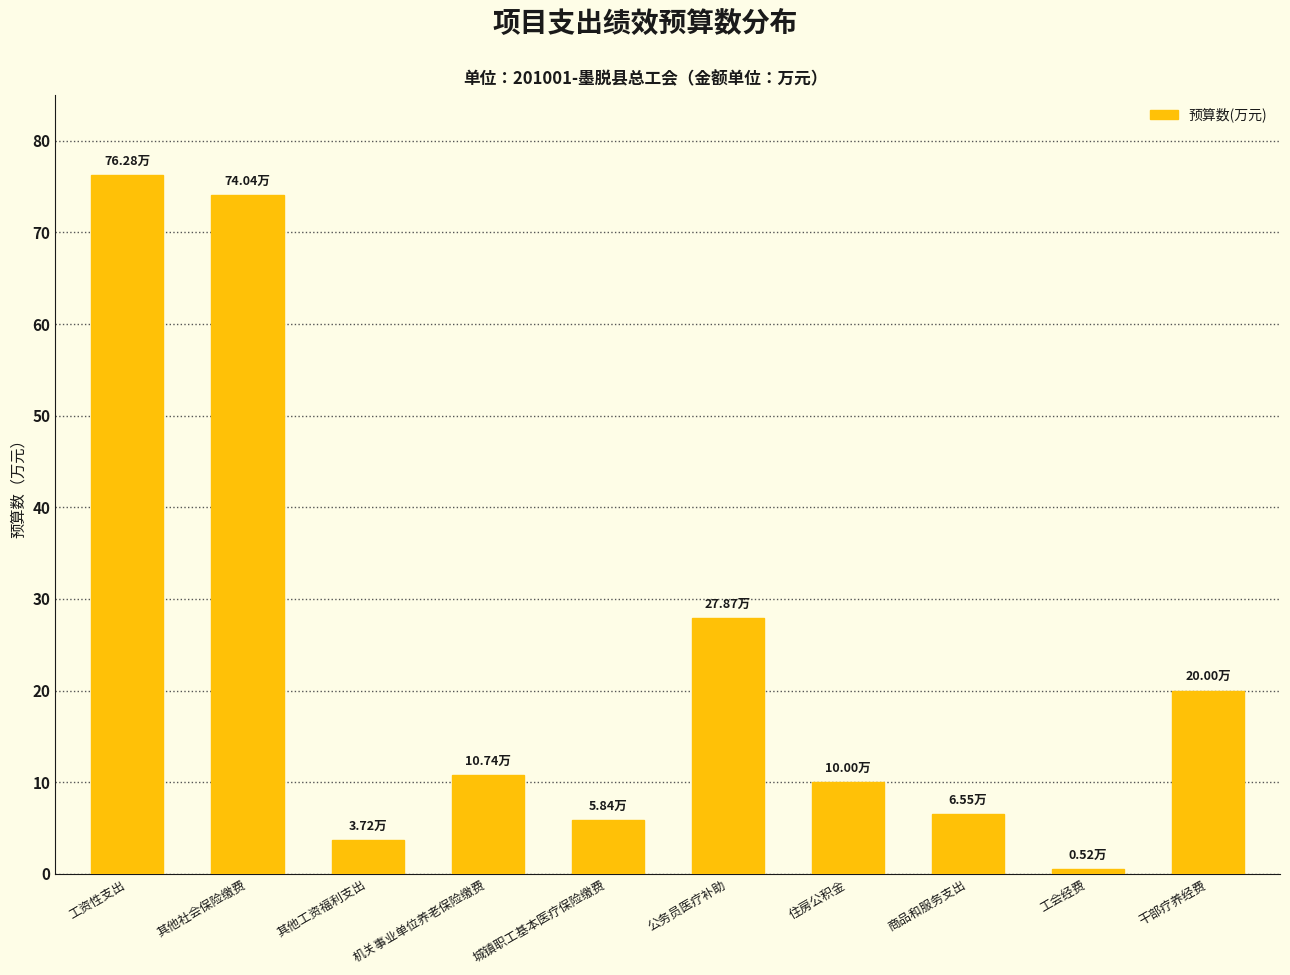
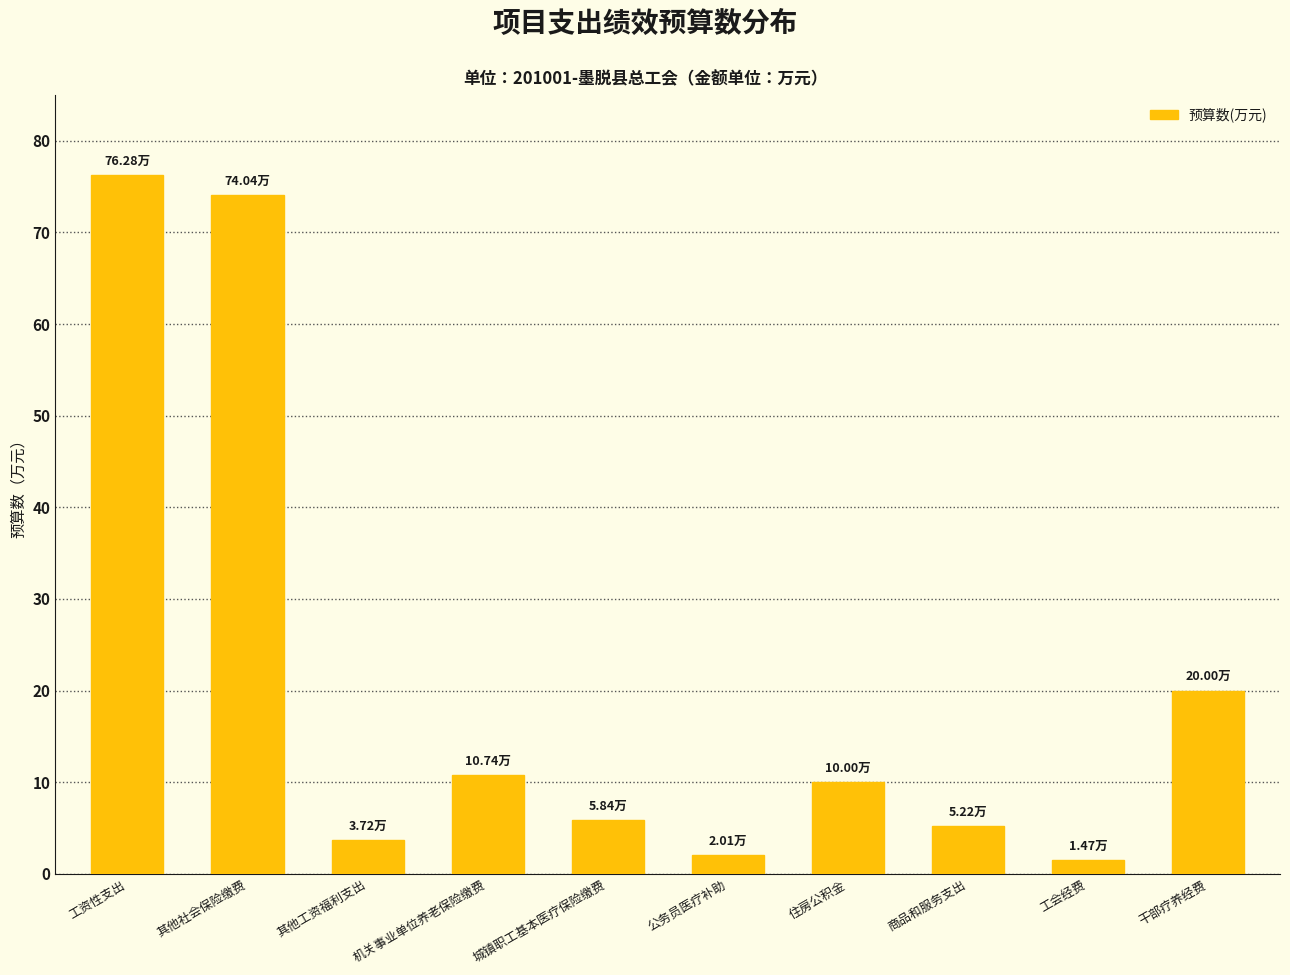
  {
    "工资性支出": "76.28万",
    "其他社会保险缴费": "74.04万",
    "其他工资福利支出": "3.72万",
    "机关事业单位养老保险缴费": "10.74万",
    "城镇职工基本医疗保险缴费": "5.84万",
-   "公务员医疗补助": "27.87万",
+   "公务员医疗补助": "2.01万",
    "住房公积金": "10.00万",
-   "商品和服务支出": "6.55万",
-   "工会经费": "0.52万",
+   "商品和服务支出": "5.22万",
+   "工会经费": "1.47万",
    "干部疗养经费": "20.00万"
  }
